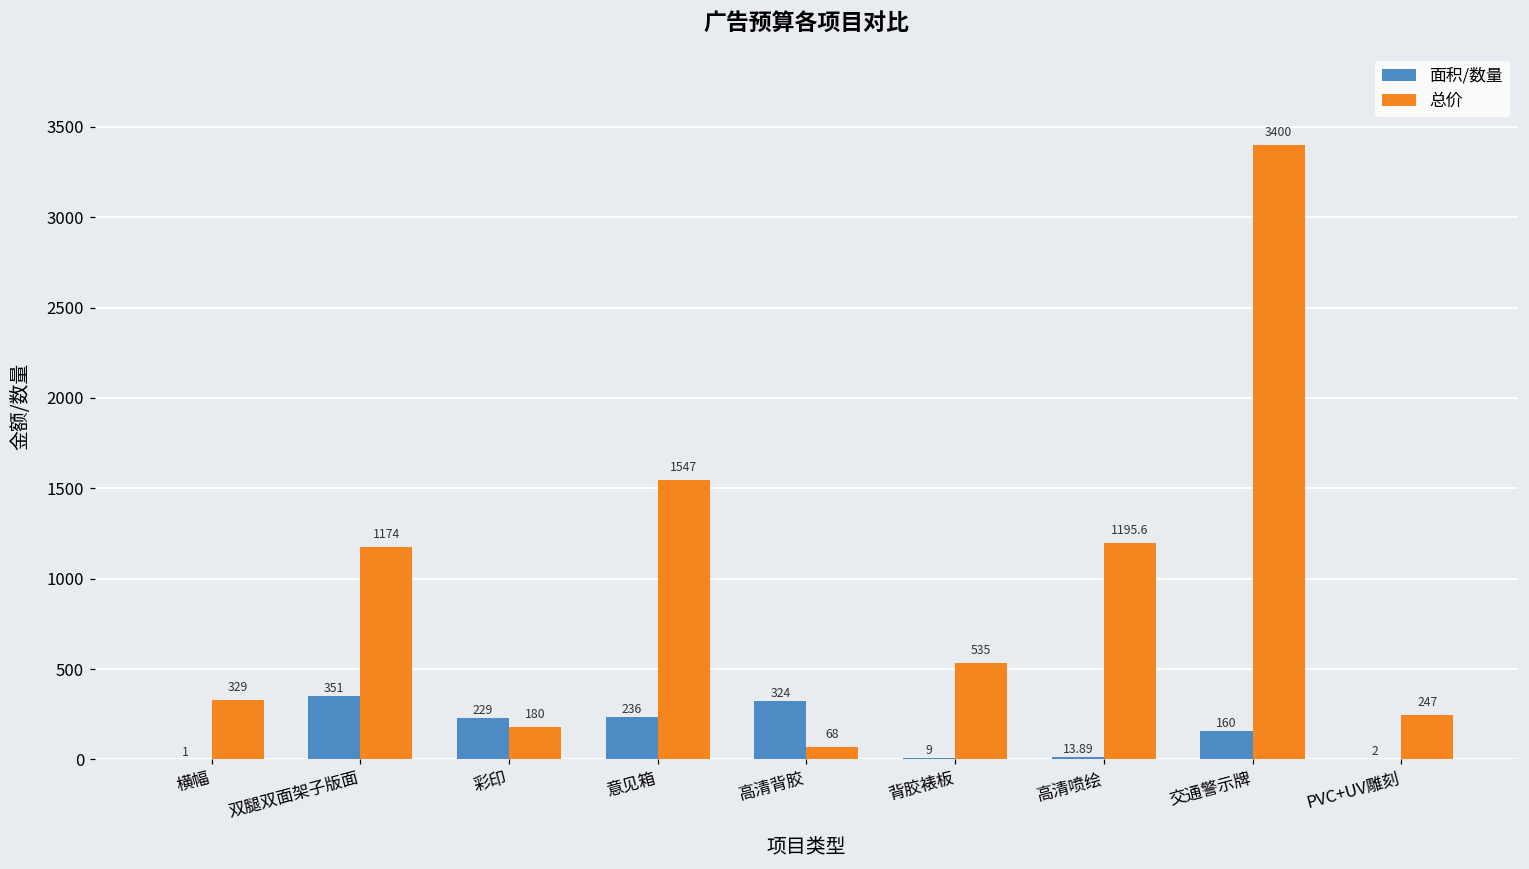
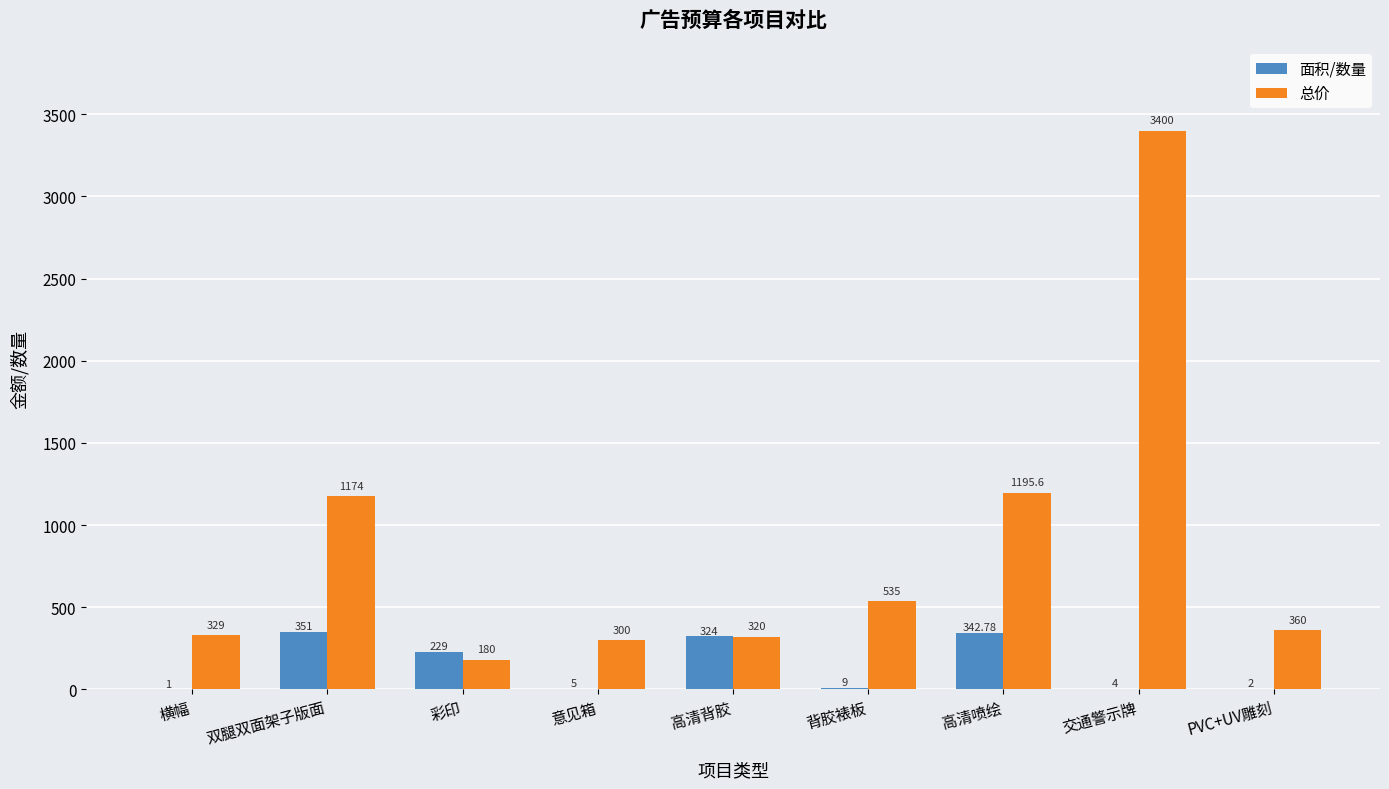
  {
    "面积/数量": {
      "横幅": 1,
      "双腿双面架子版面": 351,
      "彩印": 229,
-     "意见箱": 236,
+     "意见箱": 5,
      "高清背胶": 324,
      "背胶裱板": 9,
-     "高清喷绘": 13.89,
-     "交通警示牌": 160,
+     "高清喷绘": 342.78,
+     "交通警示牌": 4,
      "PVC+UV雕刻": 2
    },
    "总价": {
      "横幅": 329,
      "双腿双面架子版面": 1174,
      "彩印": 180,
-     "意见箱": 1547,
-     "高清背胶": 68,
+     "意见箱": 300,
+     "高清背胶": 320,
      "背胶裱板": 535,
      "高清喷绘": 1195.6,
      "交通警示牌": 3400,
-     "PVC+UV雕刻": 247
+     "PVC+UV雕刻": 360
    }
  }
